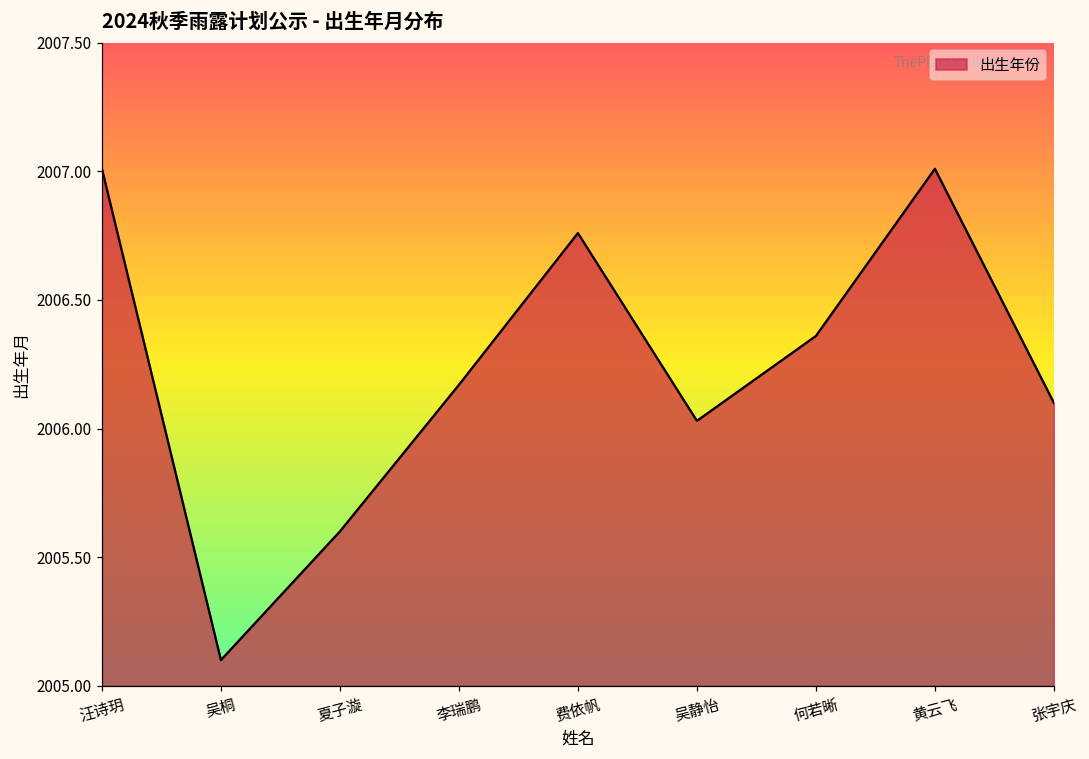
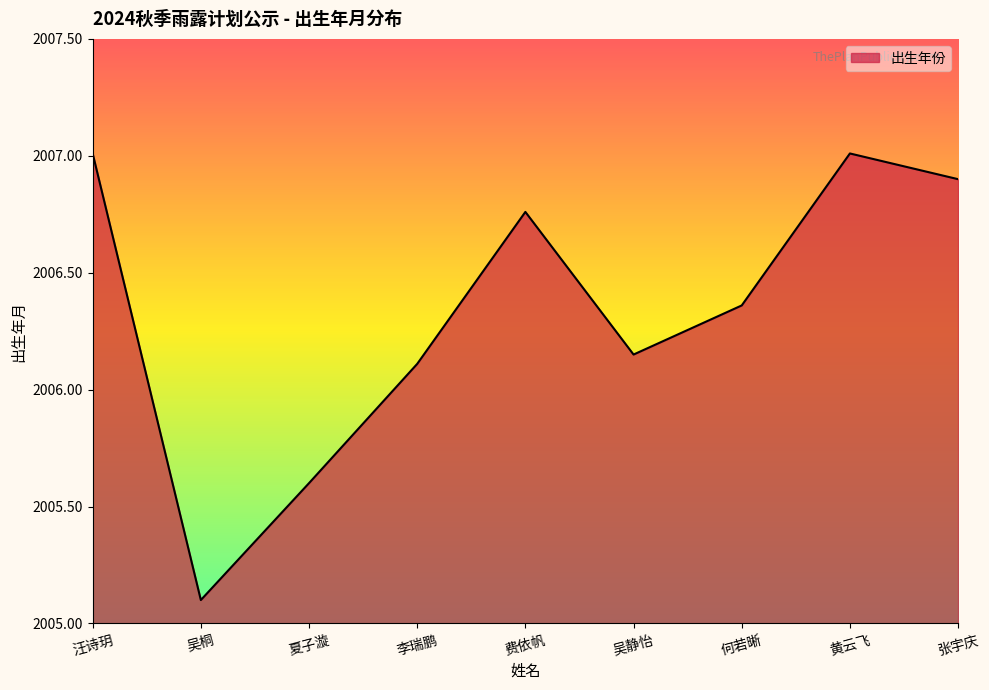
  {
    "汪诗玥": 2007.01,
    "吴桐": 2005.10,
    "夏子漩": 2005.60,
-   "李瑞鹏": 2006.17,
+   "李瑞鹏": 2006.11,
    "费依帆": 2006.76,
-   "吴静怡": 2006.03,
+   "吴静怡": 2006.15,
    "何若晰": 2006.36,
    "黄云飞": 2007.01,
-   "张宇庆": 2006.1
+   "张宇庆": 2006.9
  }
